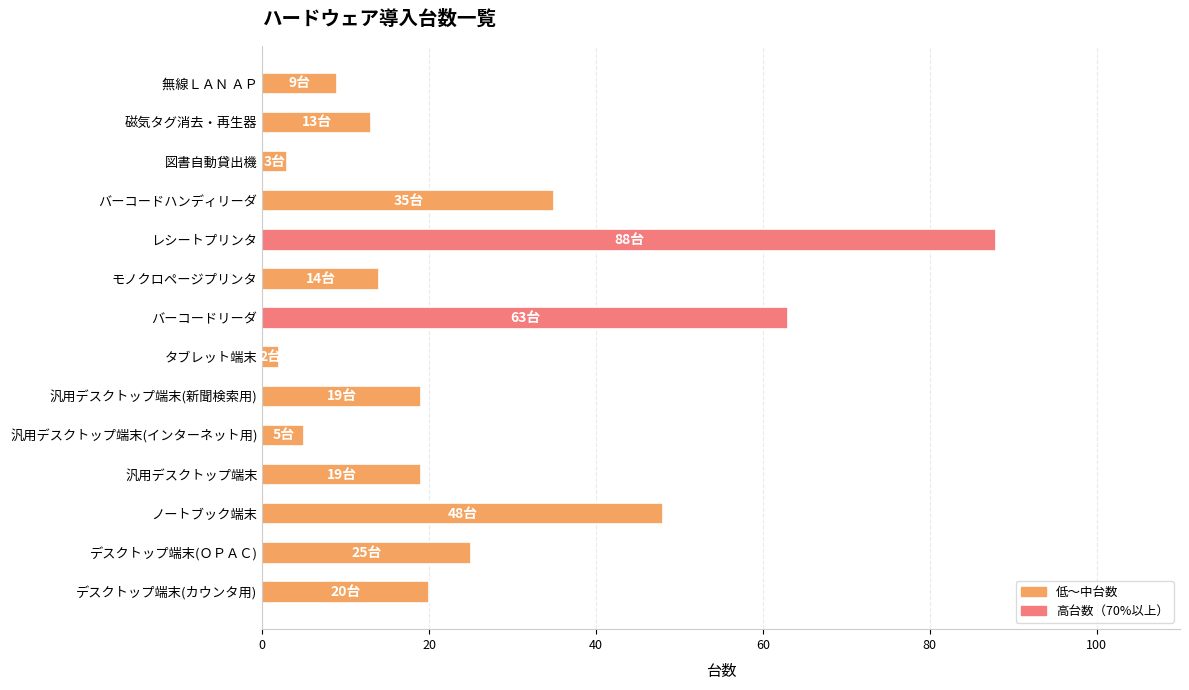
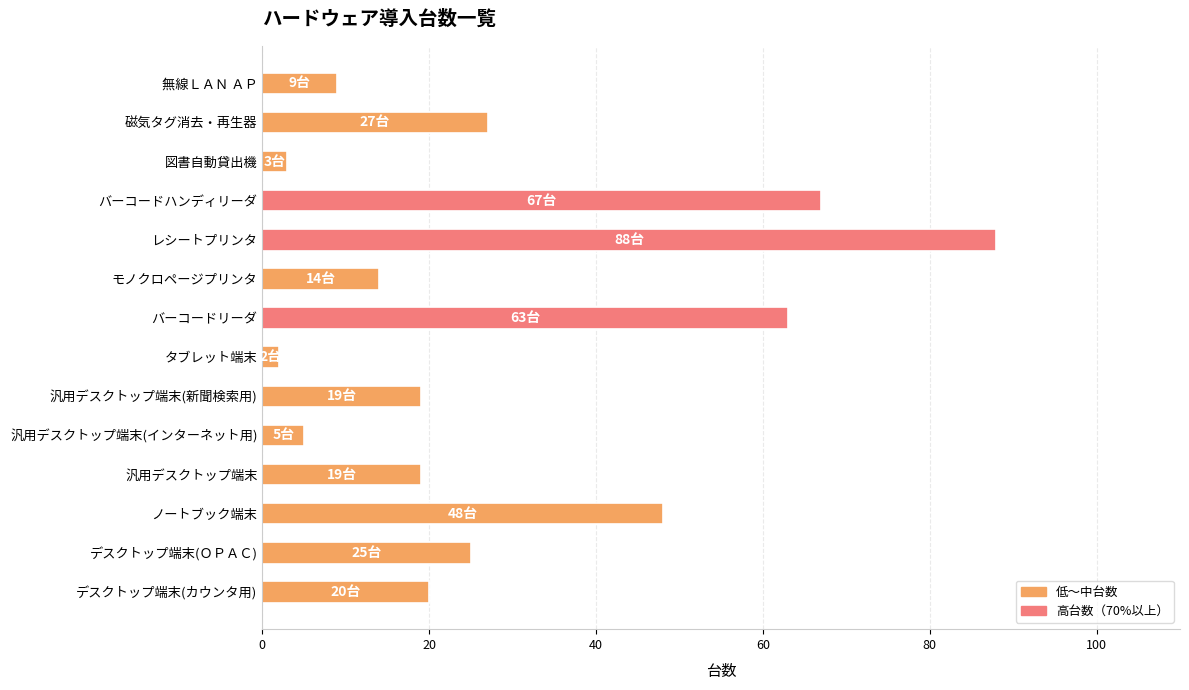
  {
    "無線ＬＡＮ ＡＰ": "9台",
-   "磁気タグ消去・再生器": "13台",
+   "磁気タグ消去・再生器": "27台",
    "図書自動貸出機": "3台",
-   "バーコードハンディリーダ": "35台",
+   "バーコードハンディリーダ": "67台",
    "レシートプリンタ": "88台",
    "モノクロページプリンタ": "14台",
    "バーコードリーダ": "63台",
    "タブレット端末": "2台",
    "汎用デスクトップ端末(新聞検索用)": "19台",
    "汎用デスクトップ端末(インターネット用)": "5台",
    "汎用デスクトップ端末": "19台",
    "ノートブック端末": "48台",
    "デスクトップ端末(ＯＰＡＣ)": "25台",
    "デスクトップ端末(カウンタ用)": "20台"
  }
